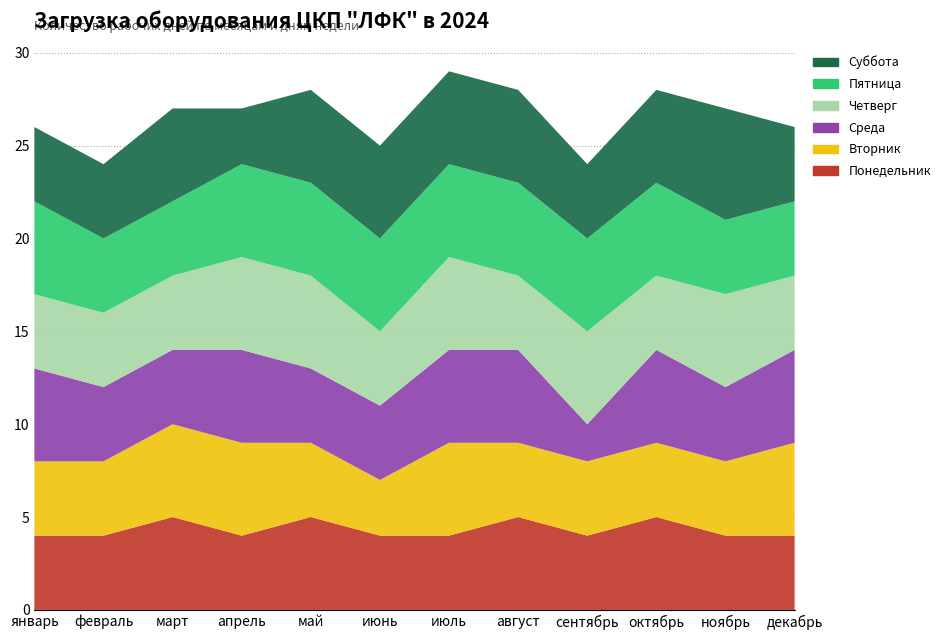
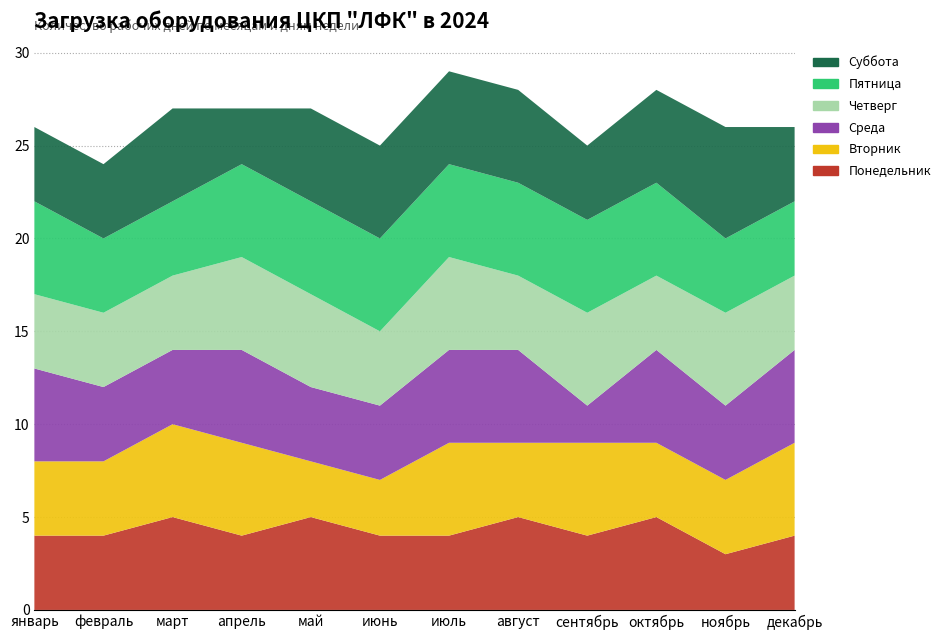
  {
    "Понедельник": {
      "январь": 4,
      "февраль": 4,
      "март": 5,
      "апрель": 4,
      "май": 5,
      "июнь": 4,
      "июль": 4,
      "август": 5,
      "сентябрь": 4,
      "октябрь": 5,
-     "ноябрь": 4,
+     "ноябрь": 3,
      "декабрь": 4
    },
    "Вторник": {
      "январь": 4,
      "февраль": 4,
      "март": 5,
      "апрель": 5,
-     "май": 4,
+     "май": 3,
      "июнь": 3,
      "июль": 5,
      "август": 4,
-     "сентябрь": 4,
+     "сентябрь": 5,
      "октябрь": 4,
      "ноябрь": 4,
      "декабрь": 5
    },
    "Среда": {
      "январь": 5,
      "февраль": 4,
      "март": 4,
      "апрель": 5,
      "май": 4,
      "июнь": 4,
      "июль": 5,
      "август": 5,
      "сентябрь": 2,
      "октябрь": 5,
      "ноябрь": 4,
      "декабрь": 5
    },
    "Четверг": {
      "январь": 4,
      "февраль": 4,
      "март": 4,
      "апрель": 5,
      "май": 5,
      "июнь": 4,
      "июль": 5,
      "август": 4,
      "сентябрь": 5,
      "октябрь": 4,
      "ноябрь": 5,
      "декабрь": 4
    },
    "Пятница": {
      "январь": 5,
      "февраль": 4,
      "март": 4,
      "апрель": 5,
      "май": 5,
      "июнь": 5,
      "июль": 5,
      "август": 5,
      "сентябрь": 5,
      "октябрь": 5,
      "ноябрь": 4,
      "декабрь": 4
    },
    "Суббота": {
      "январь": 4,
      "февраль": 4,
      "март": 5,
      "апрель": 3,
      "май": 5,
      "июнь": 5,
      "июль": 5,
      "август": 5,
      "сентябрь": 4,
      "октябрь": 5,
      "ноябрь": 6,
      "декабрь": 4
    }
  }
